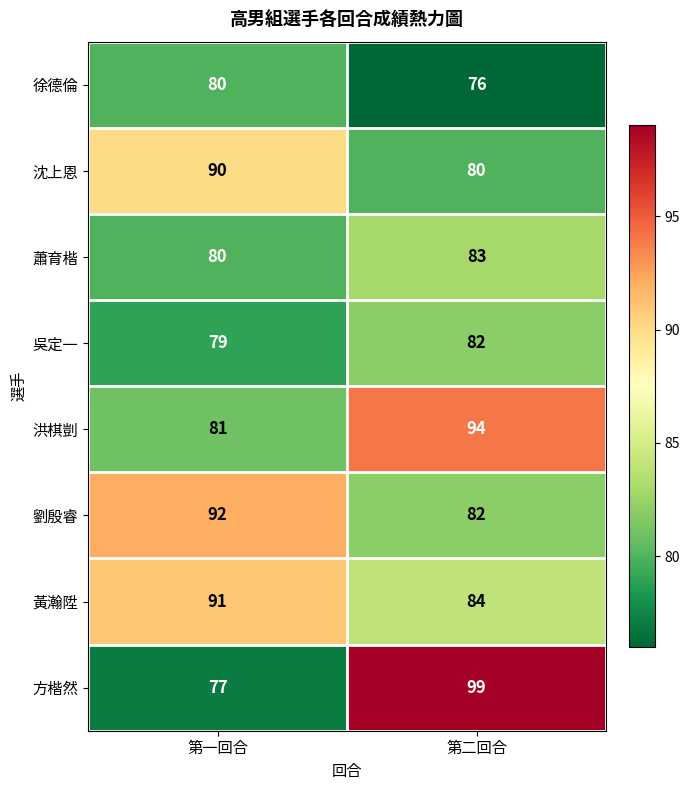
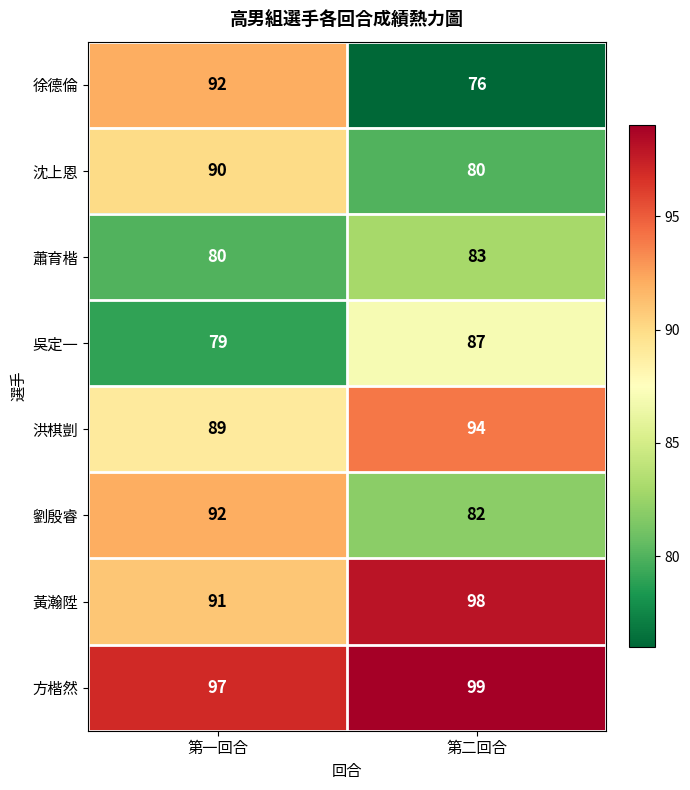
  {
    "徐德倫": {
-     "第一回合": 80,
+     "第一回合": 92,
      "第二回合": 76
    },
    "沈上恩": {
      "第一回合": 90,
      "第二回合": 80
    },
    "蕭育楷": {
      "第一回合": 80,
      "第二回合": 83
    },
    "吳定一": {
      "第一回合": 79,
-     "第二回合": 82
+     "第二回合": 87
    },
    "洪棋剴": {
-     "第一回合": 81,
+     "第一回合": 89,
      "第二回合": 94
    },
    "劉殷睿": {
      "第一回合": 92,
      "第二回合": 82
    },
    "黃瀚陞": {
      "第一回合": 91,
-     "第二回合": 84
+     "第二回合": 98
    },
    "方楷然": {
-     "第一回合": 77,
+     "第一回合": 97,
      "第二回合": 99
    }
  }
